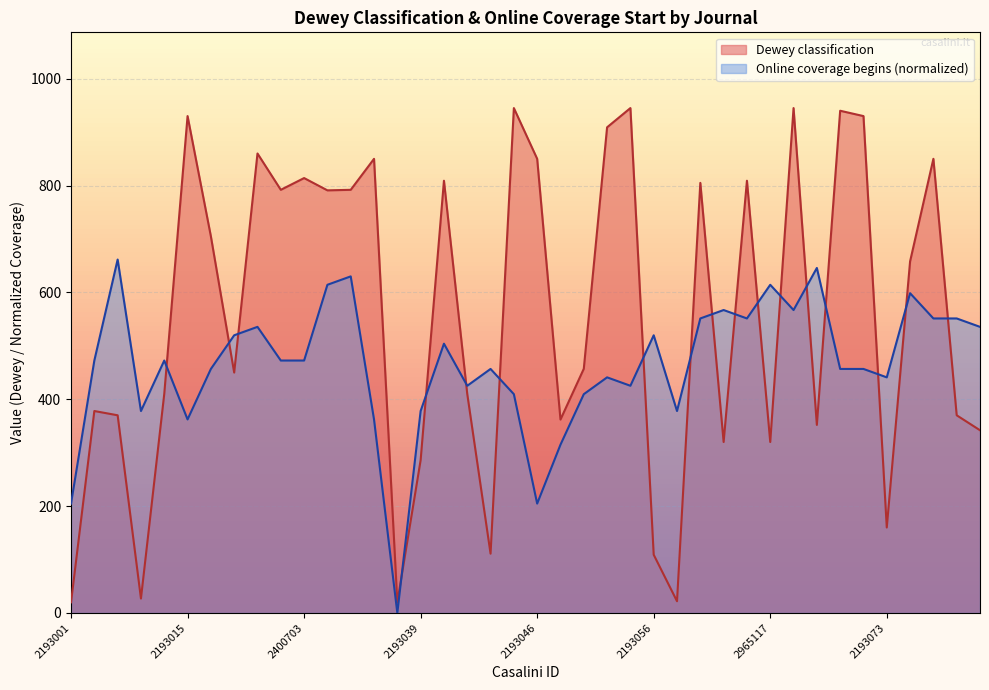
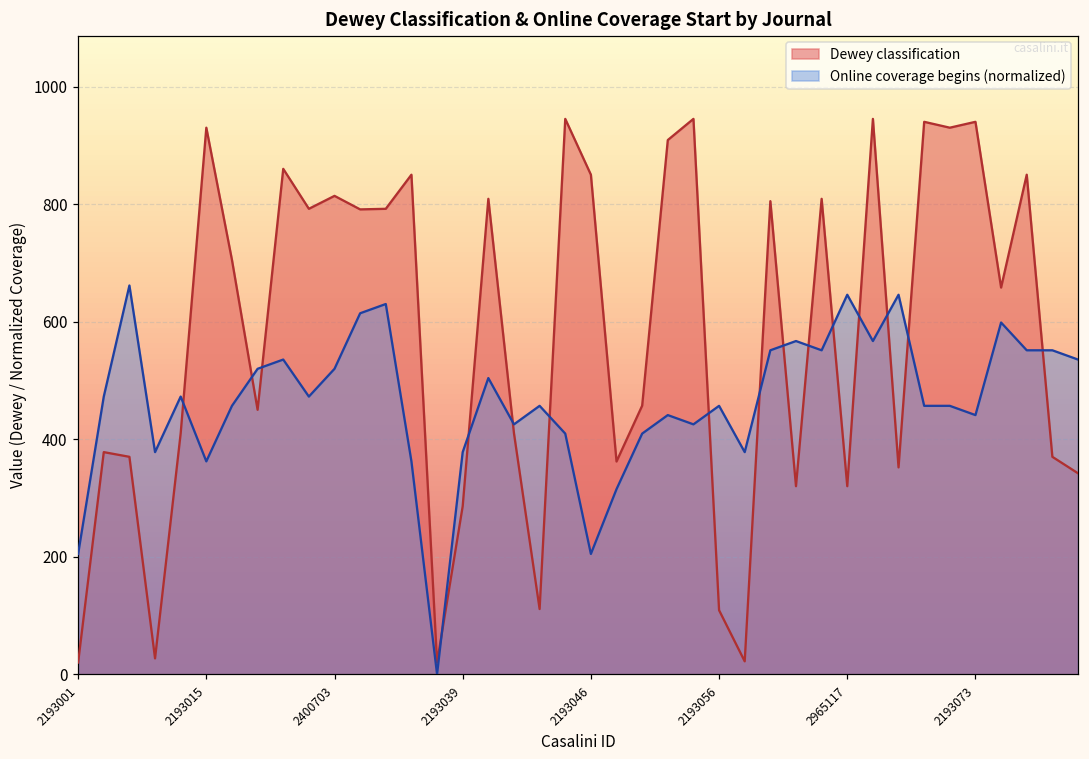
  {
    "Dewey classification": {
      "2193001": 20,
      "2193015": 930,
      "2400703": 810,
      "2193039": 290,
      "2193046": 850,
      "2193056": 110,
      "2965117": 320,
-     "2193073": 160
+     "2193073": 940
    },
    "Online coverage begins (normalized)": {
      "2193001": 200,
      "2193015": 360,
-     "2400703": 470,
+     "2400703": 520,
      "2193039": 380,
      "2193046": 200,
-     "2193056": 520,
-     "2965117": 610,
+     "2193056": 460,
+     "2965117": 650,
      "2193073": 440
    }
  }
